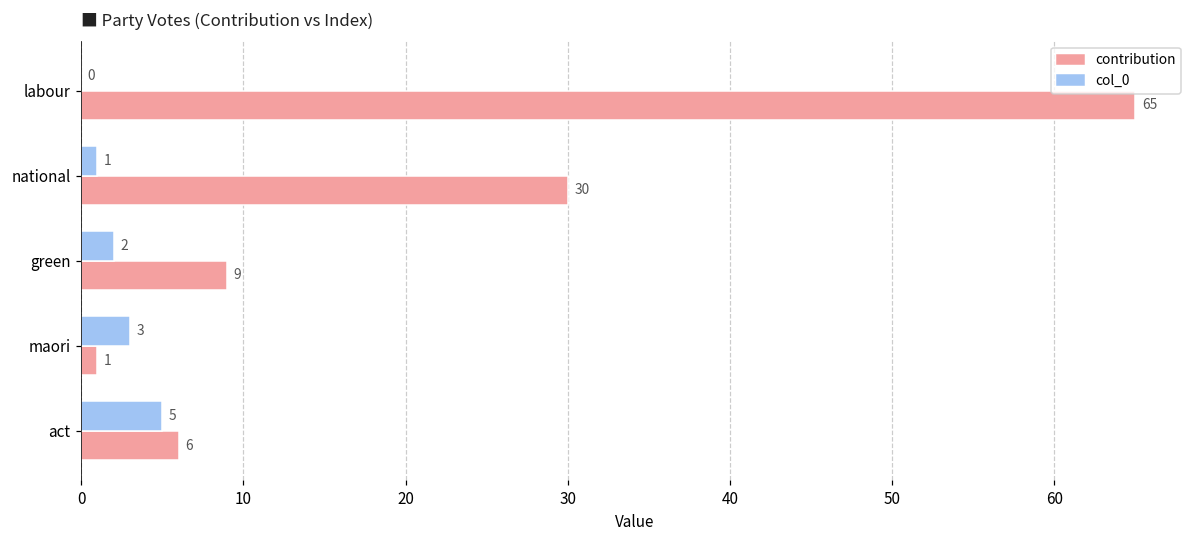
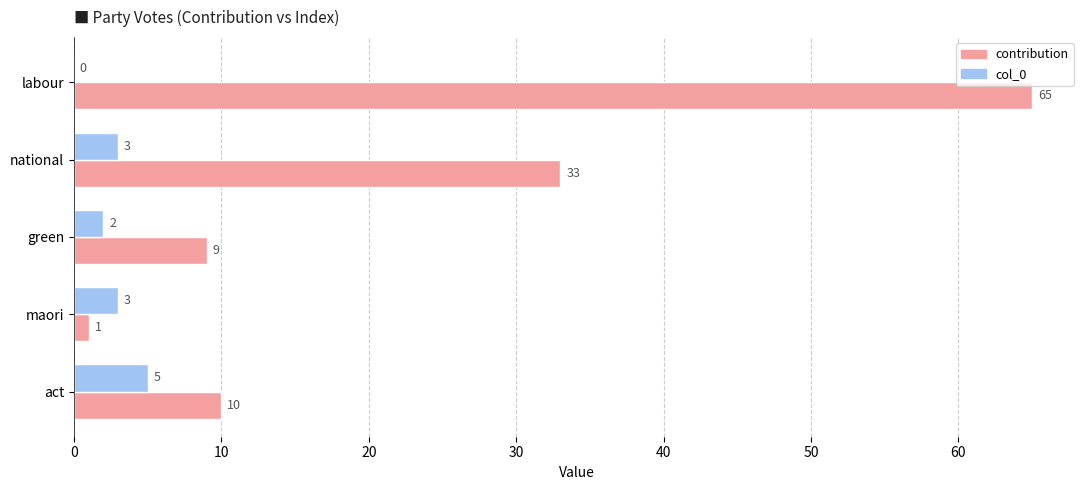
  {
    "contribution": {
      "labour": 65,
-     "national": 30,
+     "national": 33,
      "green": 9,
      "maori": 1,
-     "act": 6
+     "act": 10
    },
    "col_0": {
      "labour": 0,
-     "national": 1,
+     "national": 3,
      "green": 2,
      "maori": 3,
      "act": 5
    }
  }
